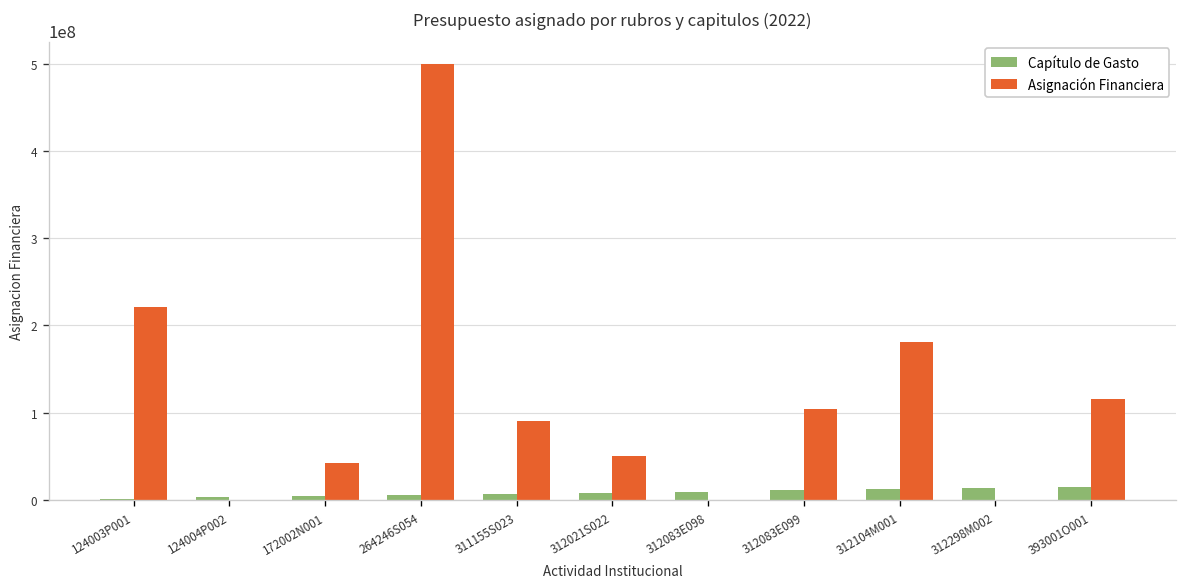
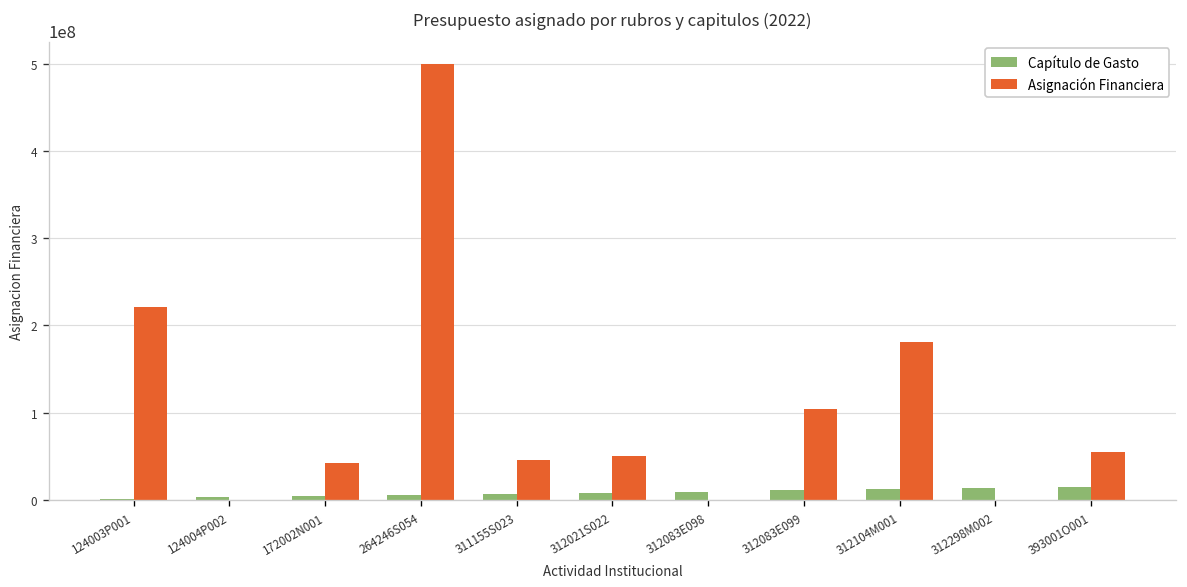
  {
    "Capítulo de Gasto": {
      "172002N001": 0,
      "264246S054": 10000000,
      "311155S023": 10000000,
      "312021S022": 10000000,
      "312083E098": 10000000,
      "312083E099": 10000000,
      "312104M001": 10000000,
      "312298M002": 10000000,
      "393001O001": 20000000
    },
    "Asignación Financiera": {
      "124003P001": 220000000,
      "172002N001": 40000000,
      "264246S054": 500000000,
-     "311155S023": 90000000,
+     "311155S023": 50000000,
      "312021S022": 50000000,
      "312083E099": 100000000,
      "312104M001": 180000000,
-     "393001O001": 120000000
+     "393001O001": 60000000
    }
  }
